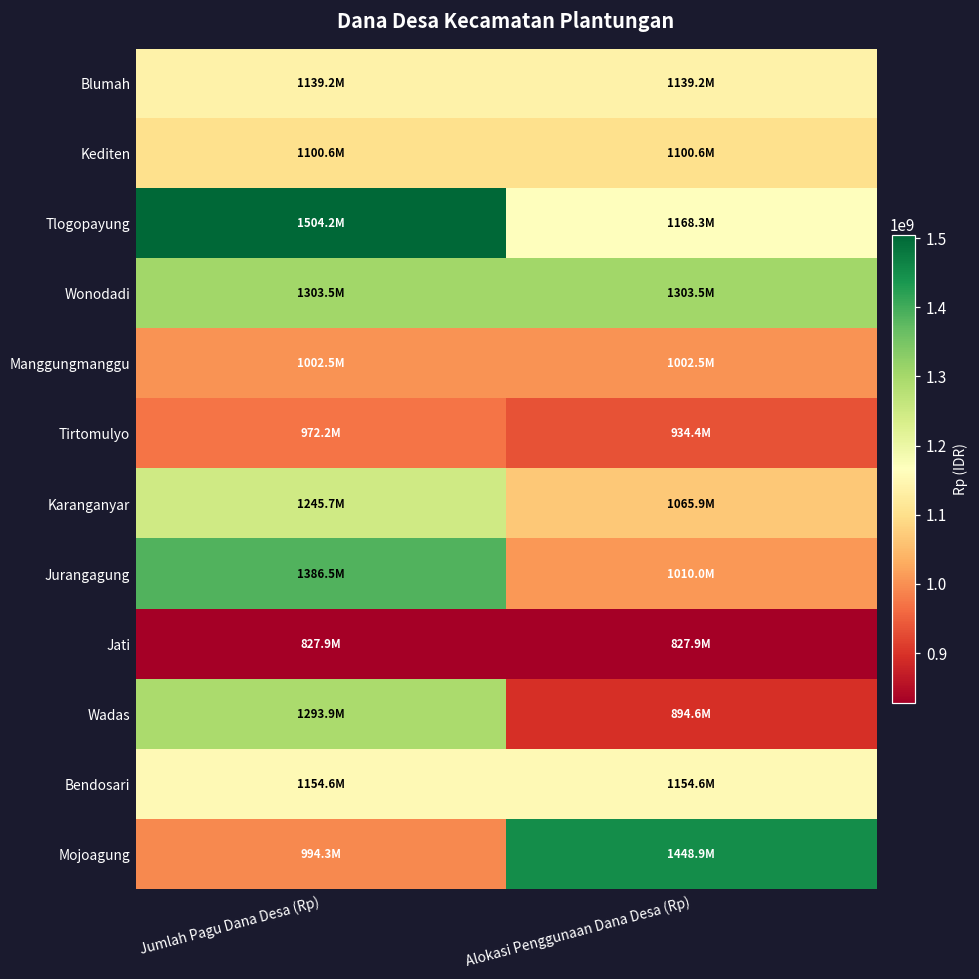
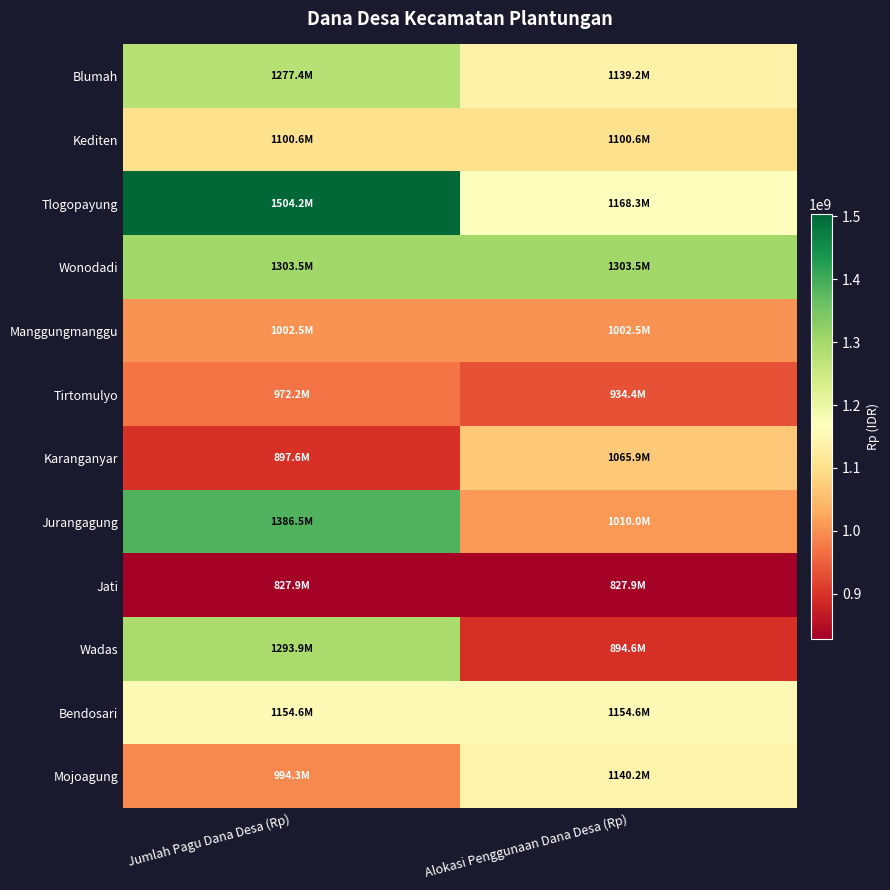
  {
    "Blumah": {
-     "Jumlah Pagu Dana Desa (Rp)": "1139.2M",
+     "Jumlah Pagu Dana Desa (Rp)": "1277.4M",
      "Alokasi Penggunaan Dana Desa (Rp)": "1139.2M"
    },
    "Kediten": {
      "Jumlah Pagu Dana Desa (Rp)": "1100.6M",
      "Alokasi Penggunaan Dana Desa (Rp)": "1100.6M"
    },
    "Tlogopayung": {
      "Jumlah Pagu Dana Desa (Rp)": "1504.2M",
      "Alokasi Penggunaan Dana Desa (Rp)": "1168.3M"
    },
    "Wonodadi": {
      "Jumlah Pagu Dana Desa (Rp)": "1303.5M",
      "Alokasi Penggunaan Dana Desa (Rp)": "1303.5M"
    },
    "Manggungmanggu": {
      "Jumlah Pagu Dana Desa (Rp)": "1002.5M",
      "Alokasi Penggunaan Dana Desa (Rp)": "1002.5M"
    },
    "Tirtomulyo": {
      "Jumlah Pagu Dana Desa (Rp)": "972.2M",
      "Alokasi Penggunaan Dana Desa (Rp)": "934.4M"
    },
    "Karanganyar": {
-     "Jumlah Pagu Dana Desa (Rp)": "1245.7M",
+     "Jumlah Pagu Dana Desa (Rp)": "897.6M",
      "Alokasi Penggunaan Dana Desa (Rp)": "1065.9M"
    },
    "Jurangagung": {
      "Jumlah Pagu Dana Desa (Rp)": "1386.5M",
      "Alokasi Penggunaan Dana Desa (Rp)": "1010.0M"
    },
    "Jati": {
      "Jumlah Pagu Dana Desa (Rp)": "827.9M",
      "Alokasi Penggunaan Dana Desa (Rp)": "827.9M"
    },
    "Wadas": {
      "Jumlah Pagu Dana Desa (Rp)": "1293.9M",
      "Alokasi Penggunaan Dana Desa (Rp)": "894.6M"
    },
    "Bendosari": {
      "Jumlah Pagu Dana Desa (Rp)": "1154.6M",
      "Alokasi Penggunaan Dana Desa (Rp)": "1154.6M"
    },
    "Mojoagung": {
      "Jumlah Pagu Dana Desa (Rp)": "994.3M",
-     "Alokasi Penggunaan Dana Desa (Rp)": "1448.9M"
+     "Alokasi Penggunaan Dana Desa (Rp)": "1140.2M"
    }
  }
